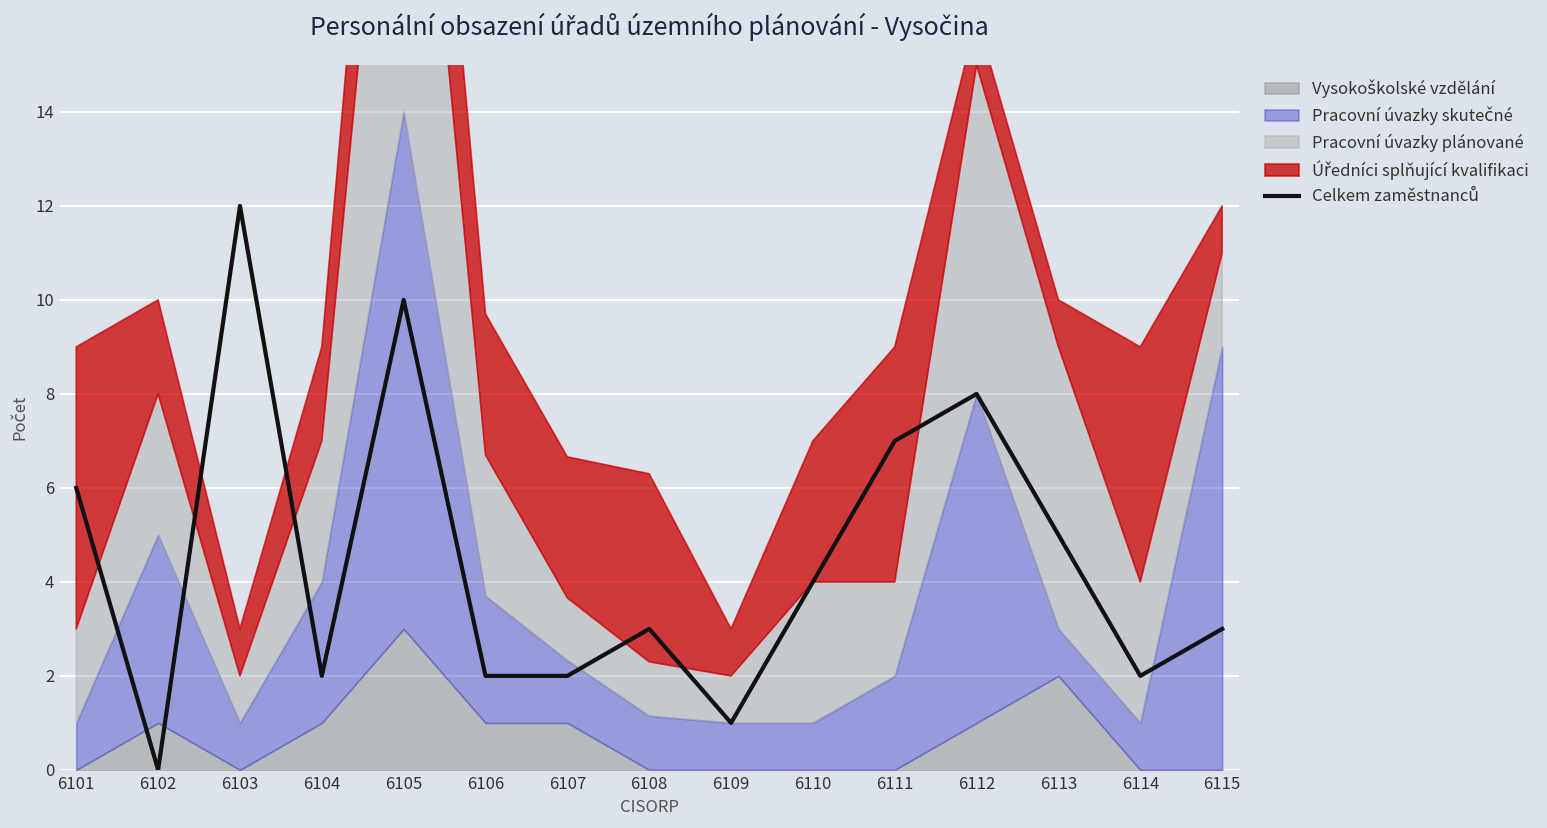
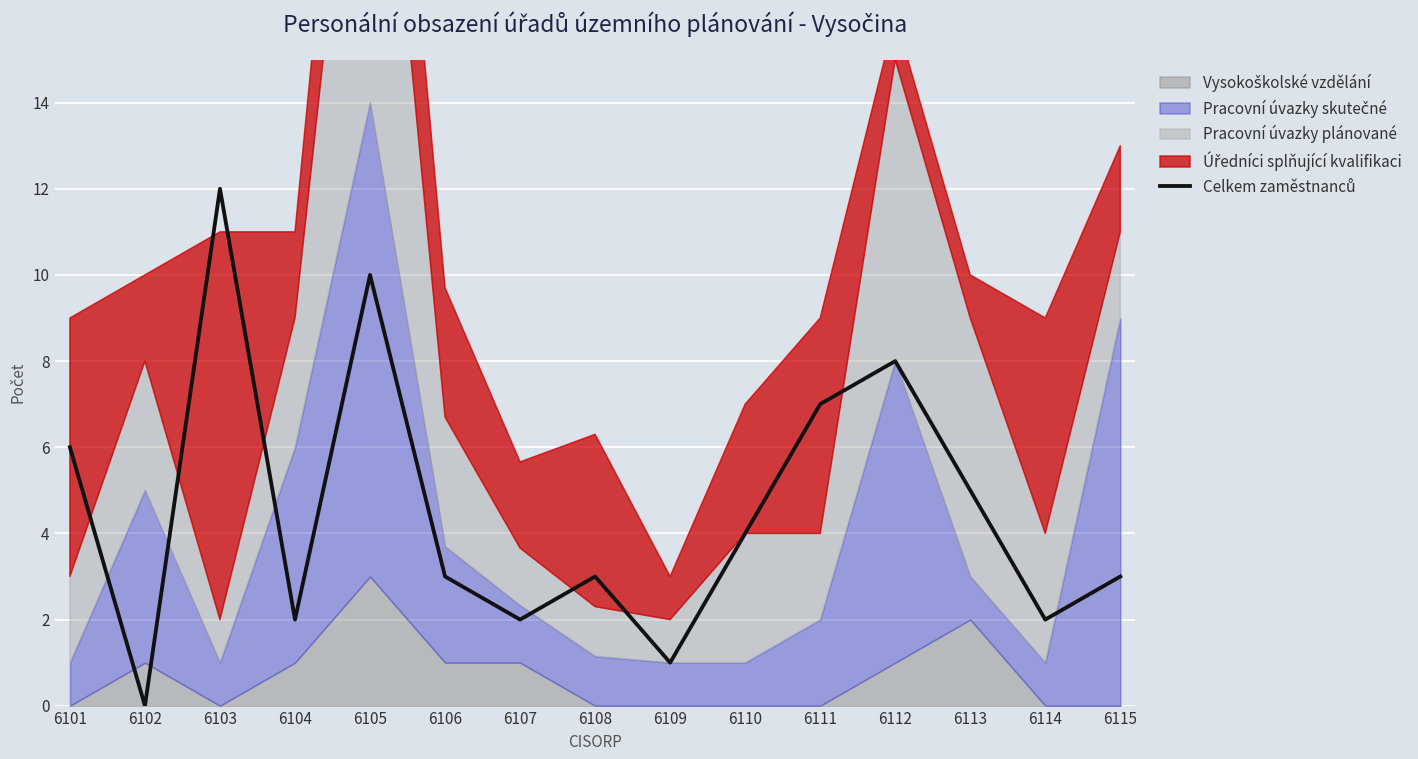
  {
    "Celkem zaměstnanců": {
      "6101": 6,
      "6102": 0,
      "6103": 12,
      "6104": 2,
      "6105": 10,
-     "6106": 2,
+     "6106": 3,
      "6107": 2,
      "6108": 3,
      "6111": 7,
      "6113": 5,
      "6114": 2,
      "6115": 3
    },
    "Pracovní úvazky skutečné": {
      "6101": 1,
      "6102": 4,
      "6103": 1,
-     "6104": 3,
+     "6104": 5,
      "6105": 11,
      "6106": 2.7,
      "6107": 1.3,
      "6108": 1.2,
      "6110": 1,
      "6111": 2,
      "6113": 1,
      "6114": 1,
      "6115": 9
    },
    "Úředníci splňující kvalifikaci": {
      "6101": 6,
      "6102": 2,
-     "6103": 1,
+     "6103": 9,
      "6104": 2,
      "6106": 3,
-     "6107": 3,
+     "6107": 2,
      "6108": 4,
      "6109": 1,
      "6110": 3,
      "6111": 5,
      "6113": 1,
      "6114": 5,
-     "6115": 1
+     "6115": 2
    }
  }
